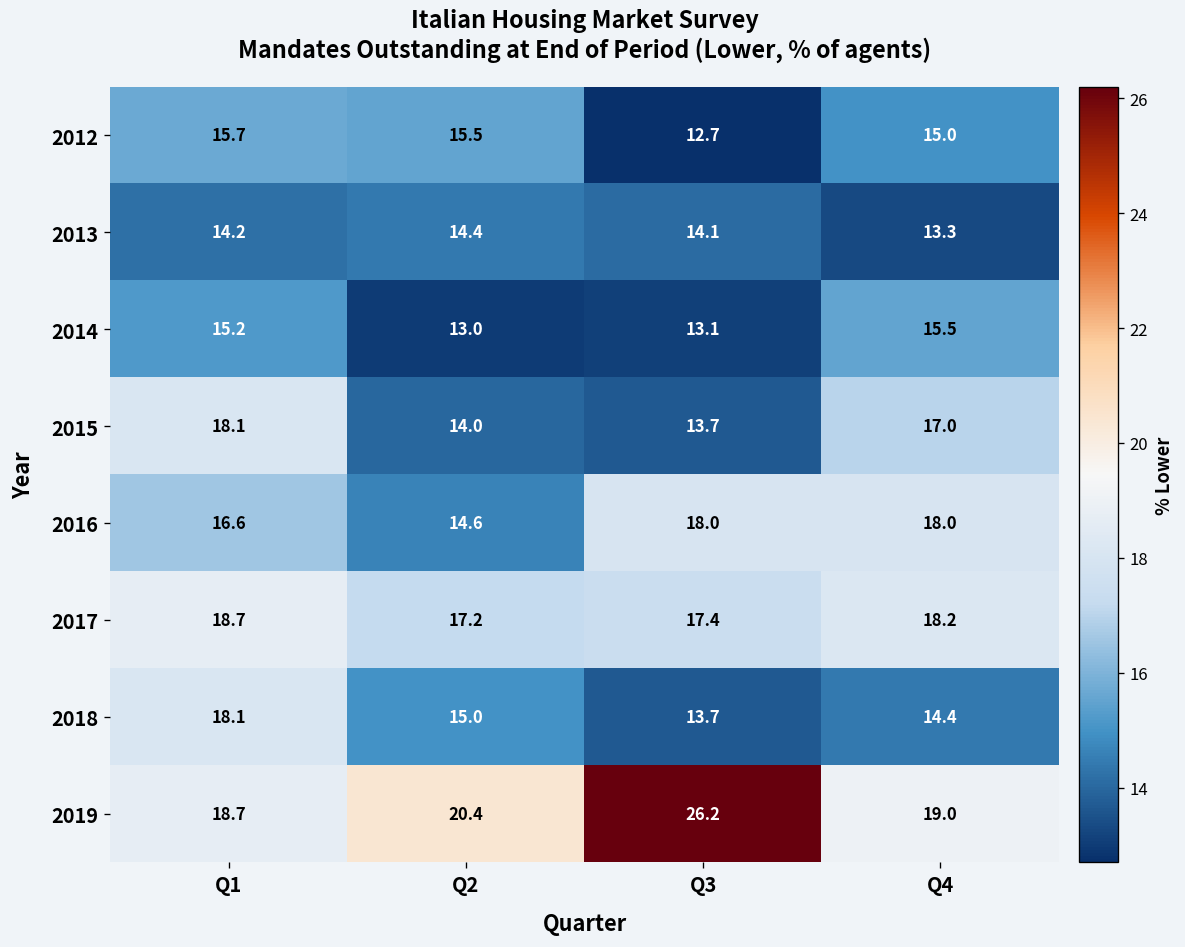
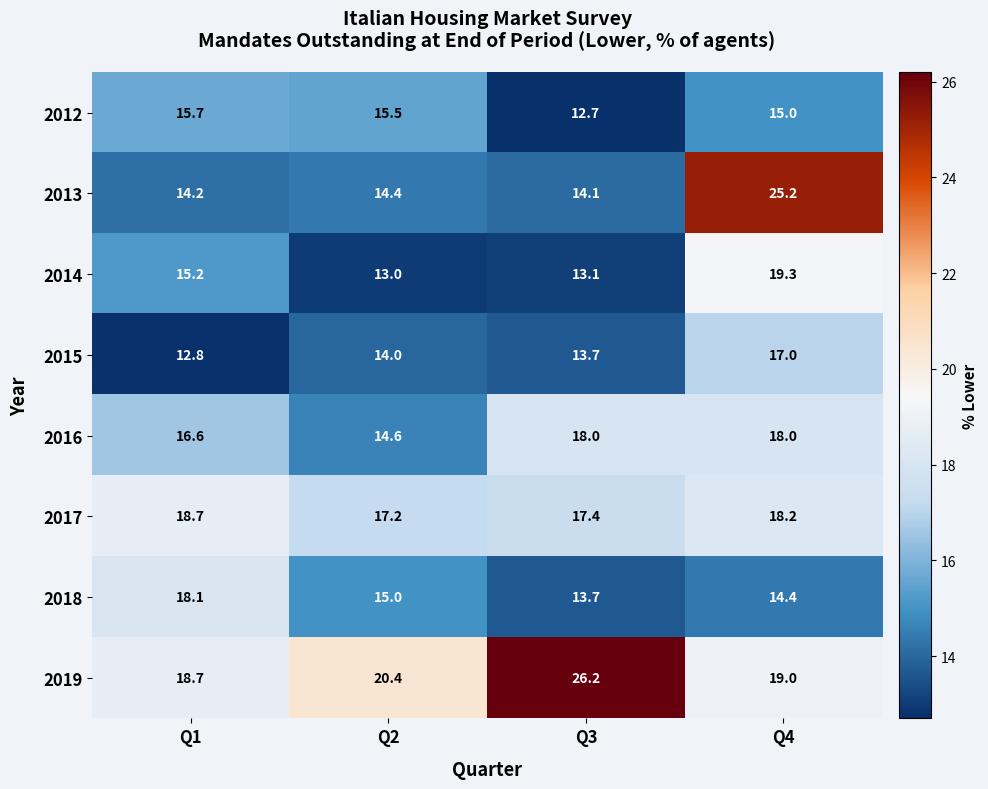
  {
    "2012": {
      "Q1": 15.7,
      "Q2": 15.5,
      "Q3": 12.7,
      "Q4": 15.0
    },
    "2013": {
      "Q1": 14.2,
      "Q2": 14.4,
      "Q3": 14.1,
-     "Q4": 13.3
+     "Q4": 25.2
    },
    "2014": {
      "Q1": 15.2,
      "Q2": 13.0,
      "Q3": 13.1,
-     "Q4": 15.5
+     "Q4": 19.3
    },
    "2015": {
-     "Q1": 18.1,
+     "Q1": 12.8,
      "Q2": 14.0,
      "Q3": 13.7,
      "Q4": 17.0
    },
    "2016": {
      "Q1": 16.6,
      "Q2": 14.6,
      "Q3": 18.0,
      "Q4": 18.0
    },
    "2017": {
      "Q1": 18.7,
      "Q2": 17.2,
      "Q3": 17.4,
      "Q4": 18.2
    },
    "2018": {
      "Q1": 18.1,
      "Q2": 15.0,
      "Q3": 13.7,
      "Q4": 14.4
    },
    "2019": {
      "Q1": 18.7,
      "Q2": 20.4,
      "Q3": 26.2,
      "Q4": 19.0
    }
  }
